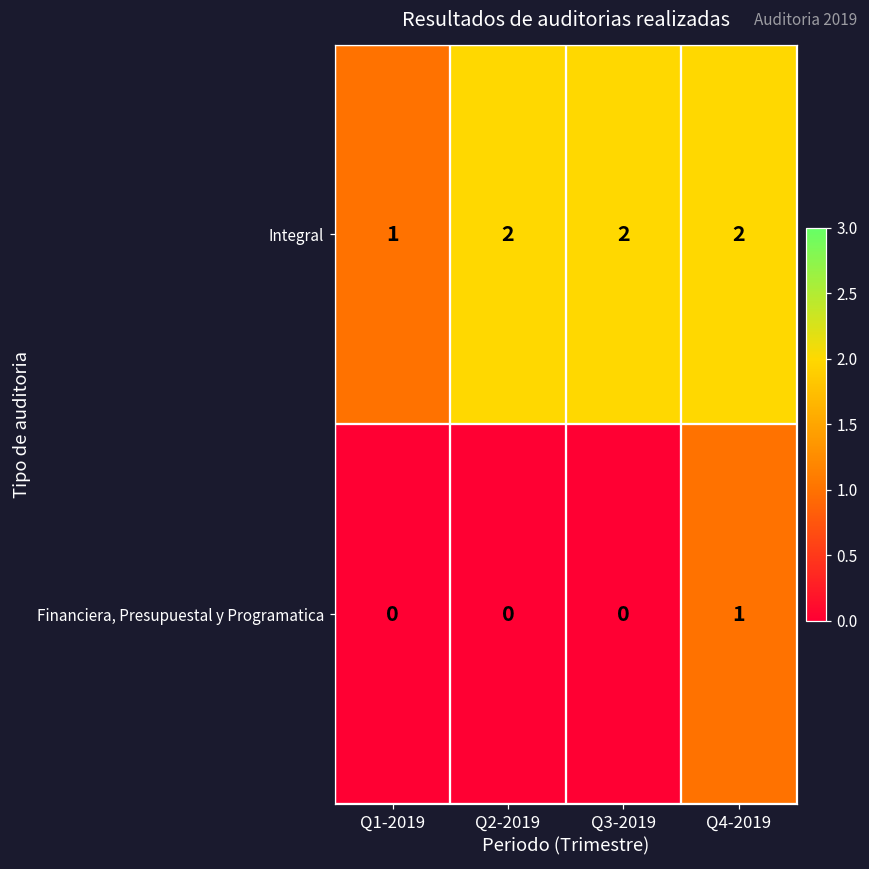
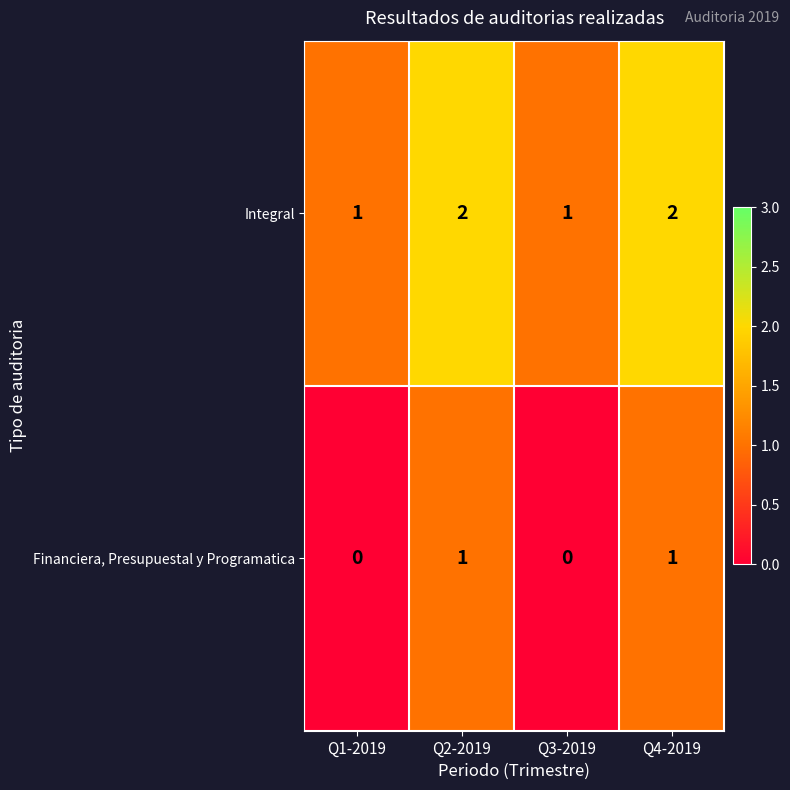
  {
    "Integral": {
      "Q1-2019": 1,
      "Q2-2019": 2,
-     "Q3-2019": 2,
+     "Q3-2019": 1,
      "Q4-2019": 2
    },
    "Financiera, Presupuestal y Programatica": {
      "Q1-2019": 0,
-     "Q2-2019": 0,
+     "Q2-2019": 1,
      "Q3-2019": 0,
      "Q4-2019": 1
    }
  }
